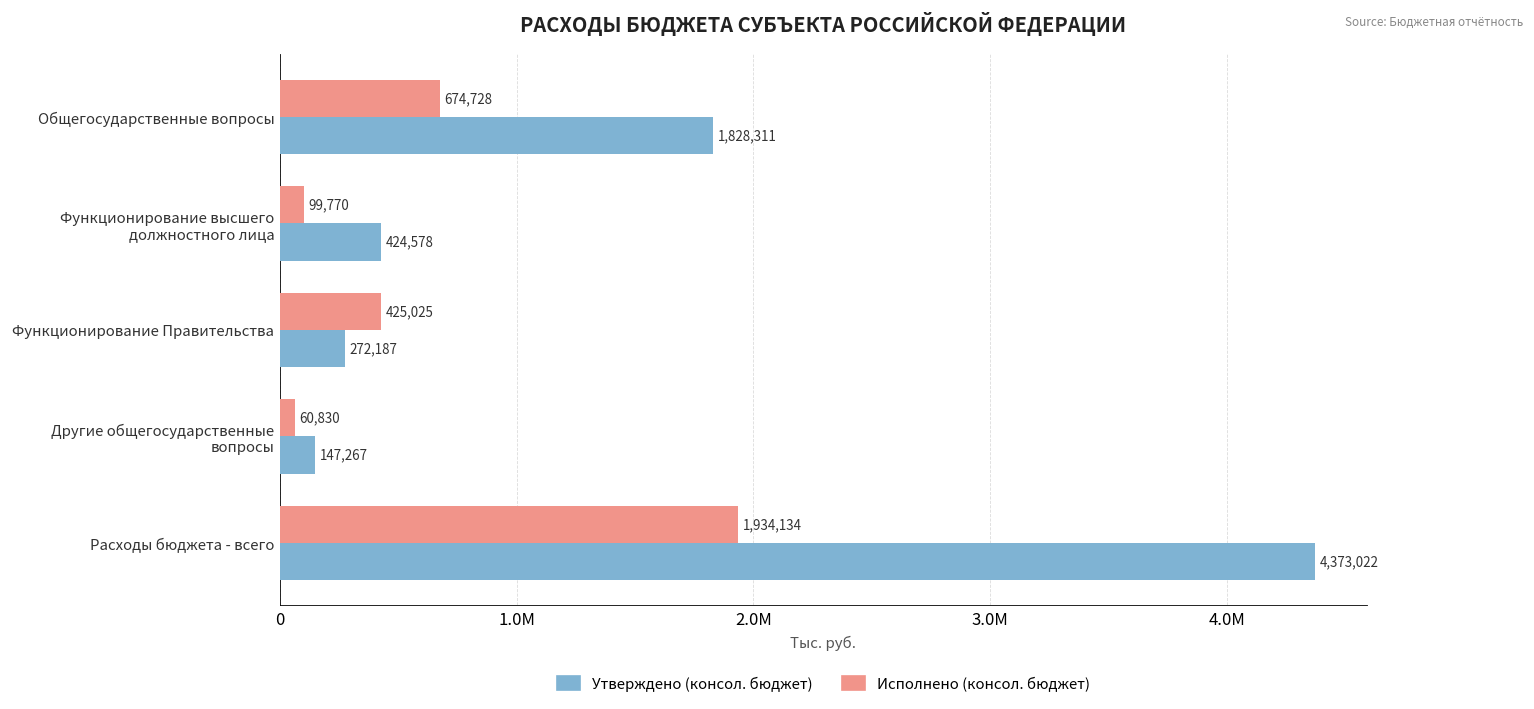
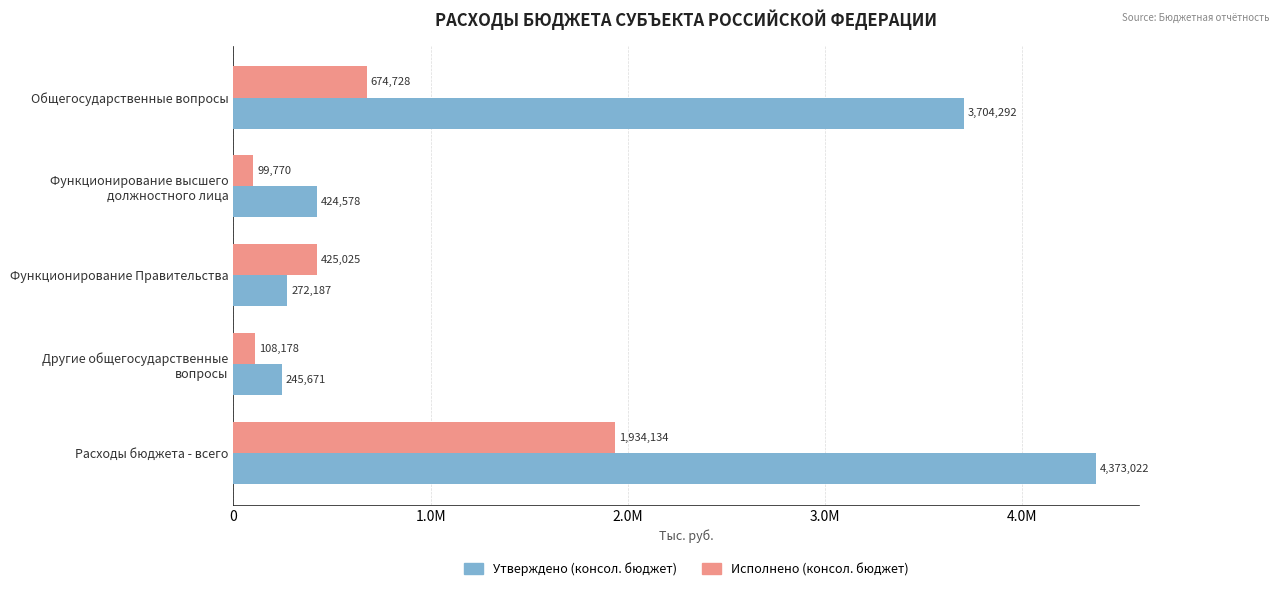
  {
    "Утверждено (консол. бюджет)": {
-     "Общегосударственные вопросы": "1,828,311",
+     "Общегосударственные вопросы": "3,704,292",
      "Функционирование высшего должностного лица": "424,578",
      "Функционирование Правительства": "272,187",
-     "Другие общегосударственные вопросы": "147,267",
+     "Другие общегосударственные вопросы": "245,671",
      "Расходы бюджета - всего": "4,373,022"
    },
    "Исполнено (консол. бюджет)": {
      "Общегосударственные вопросы": "674,728",
      "Функционирование высшего должностного лица": "99,770",
      "Функционирование Правительства": "425,025",
-     "Другие общегосударственные вопросы": "60,830",
+     "Другие общегосударственные вопросы": "108,178",
      "Расходы бюджета - всего": "1,934,134"
    }
  }
